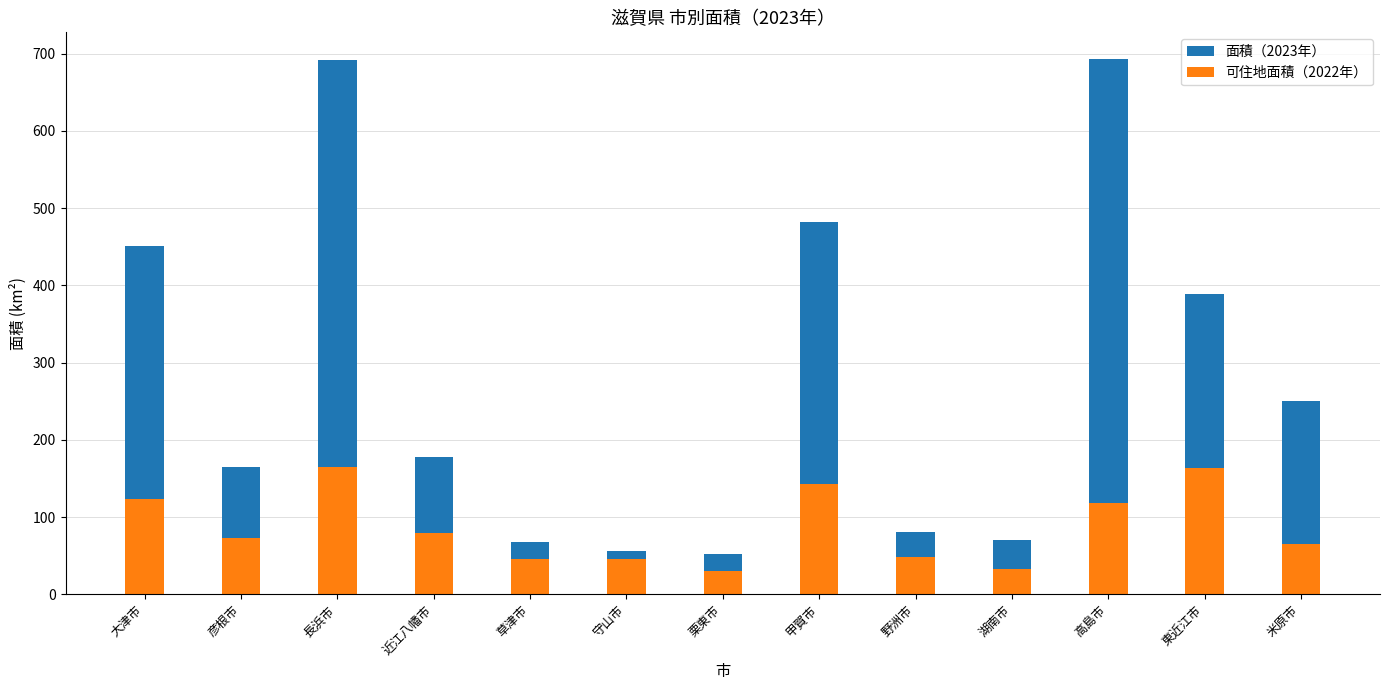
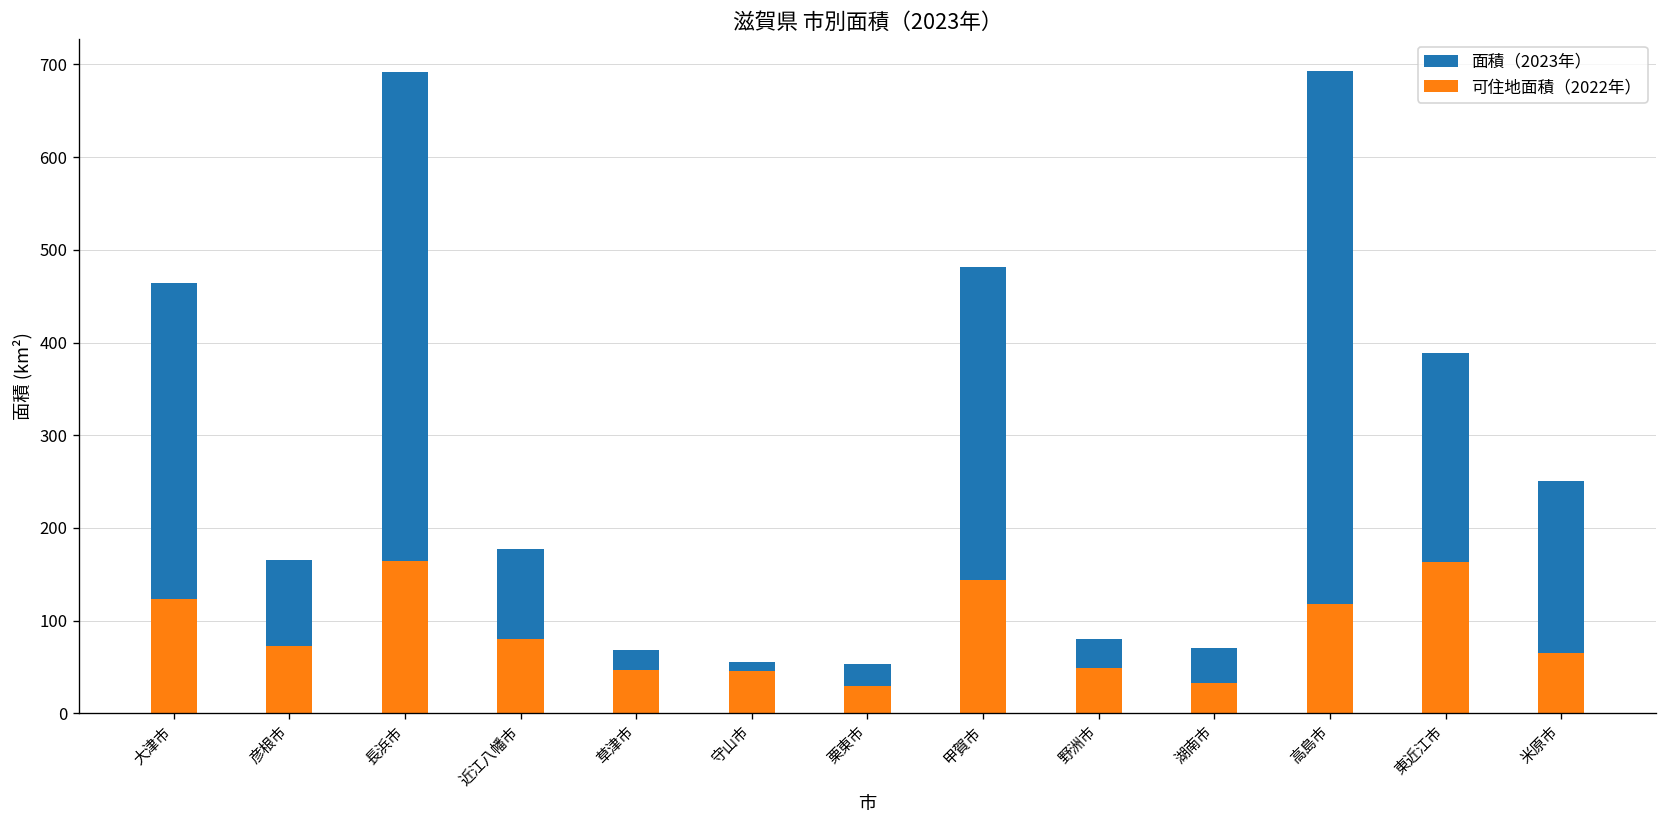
  {
    "面積（2023年）": {
-     "大津市": 450,
+     "大津市": 460,
      "彦根市": 170,
      "長浜市": 690,
      "近江八幡市": 180,
      "草津市": 70,
      "守山市": 60,
      "栗東市": 50,
      "甲賀市": 480,
      "野洲市": 80,
      "湖南市": 70,
      "高島市": 690,
      "東近江市": 390,
      "米原市": 250
    }
  }
